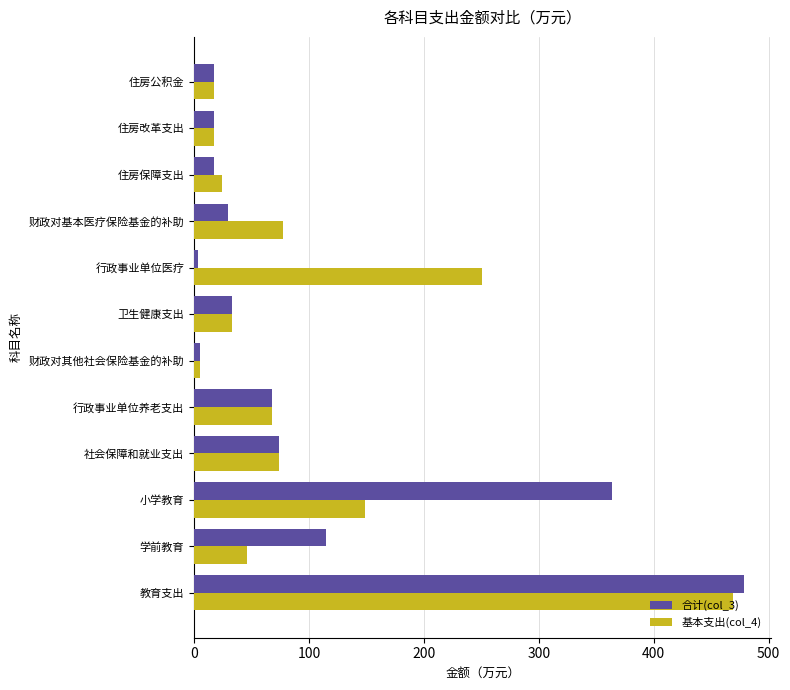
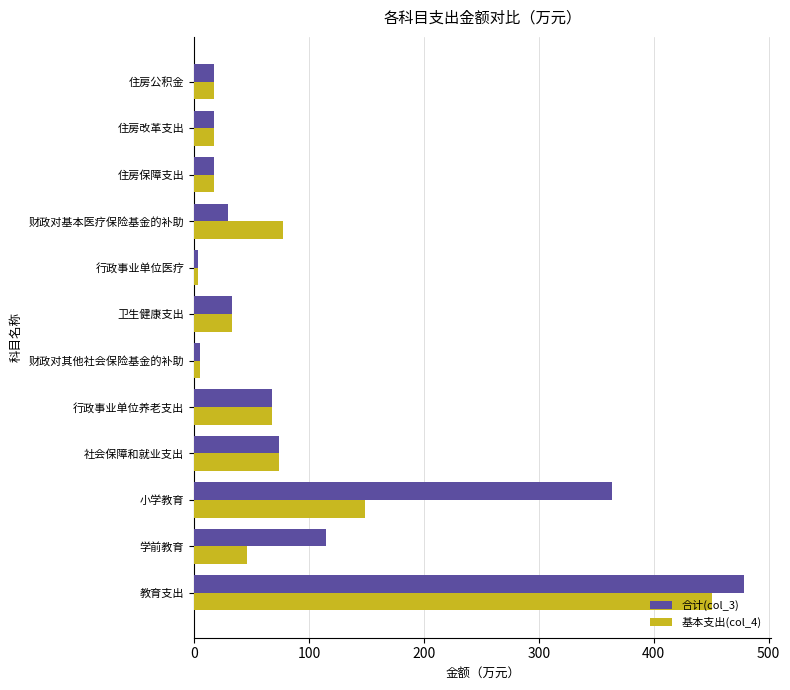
  {
    "合计(col_3)": {
      "住房公积金": 17,
      "住房改革支出": 17,
      "住房保障支出": 17,
      "财政对基本医疗保险基金的补助": 30,
      "行政事业单位医疗": 3,
      "卫生健康支出": 33,
      "财政对其他社会保险基金的补助": 5,
      "行政事业单位养老支出": 68,
      "社会保障和就业支出": 74,
      "小学教育": 364,
      "学前教育": 115,
      "教育支出": 479
    },
    "基本支出(col_4)": {
      "住房公积金": 17,
      "住房改革支出": 17,
-     "住房保障支出": 24,
+     "住房保障支出": 17,
      "财政对基本医疗保险基金的补助": 78,
-     "行政事业单位医疗": 250,
+     "行政事业单位医疗": 3,
      "卫生健康支出": 33,
      "财政对其他社会保险基金的补助": 5,
      "行政事业单位养老支出": 68,
      "社会保障和就业支出": 74,
      "小学教育": 149,
      "学前教育": 46,
-     "教育支出": 469
+     "教育支出": 451
    }
  }
